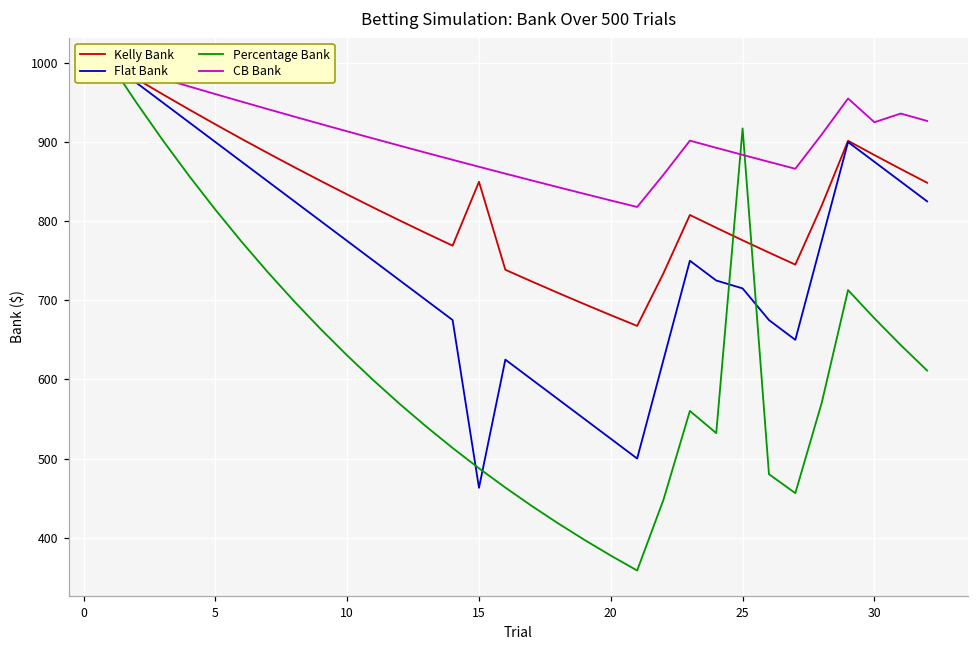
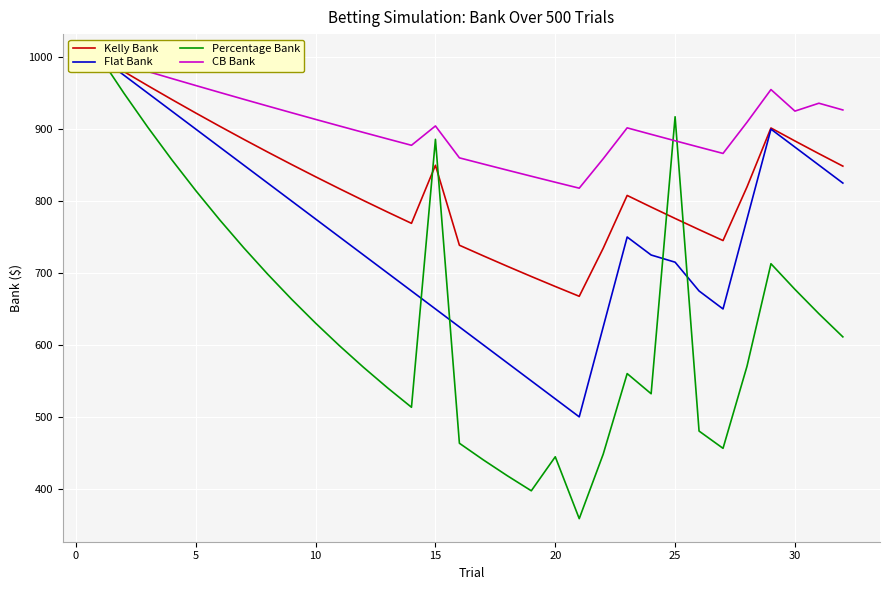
  {
    "Kelly Bank": {
      "5": 920,
      "10": 830,
      "15": 850,
      "20": 680,
      "25": 780,
      "30": 880
    },
    "Flat Bank": {
      "5": 900,
      "10": 780,
-     "15": 460,
+     "15": 650,
      "20": 530,
      "25": 720,
      "30": 880
    },
    "Percentage Bank": {
      "5": 810,
      "10": 630,
-     "15": 490,
-     "20": 380,
+     "15": 890,
+     "20": 440,
      "25": 920,
      "30": 680
    },
    "CB Bank": {
      "5": 960,
      "10": 910,
-     "15": 870,
+     "15": 900,
      "20": 830,
      "25": 880,
      "30": 930
    }
  }
